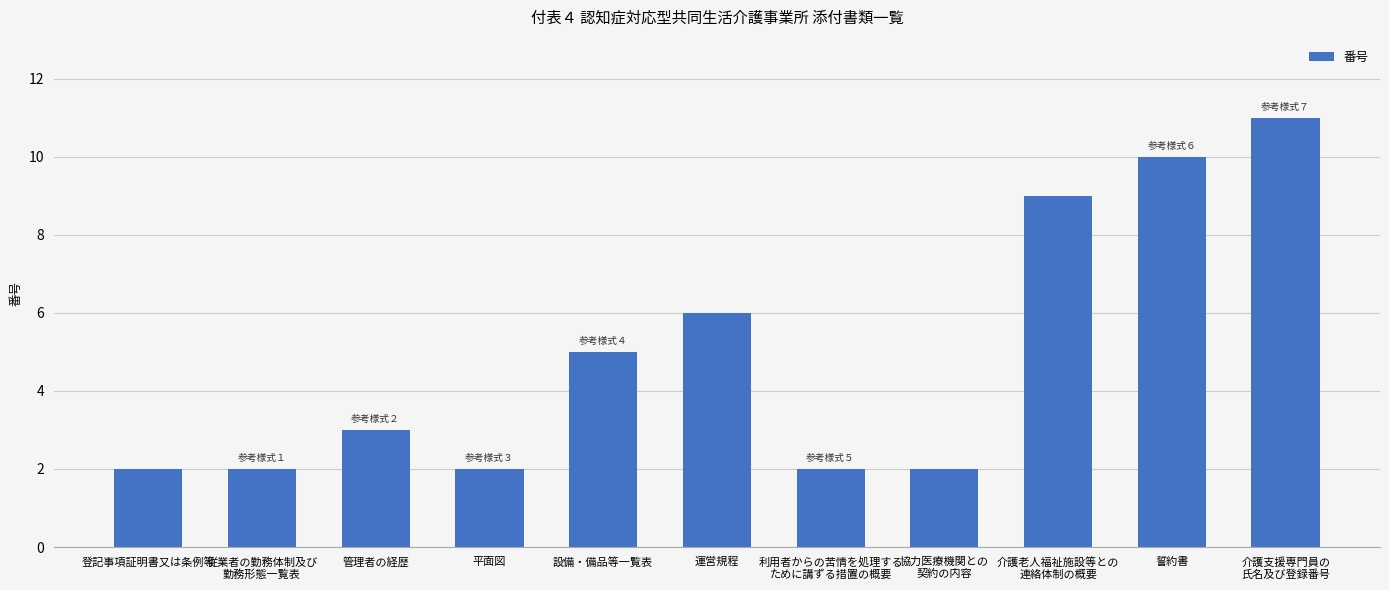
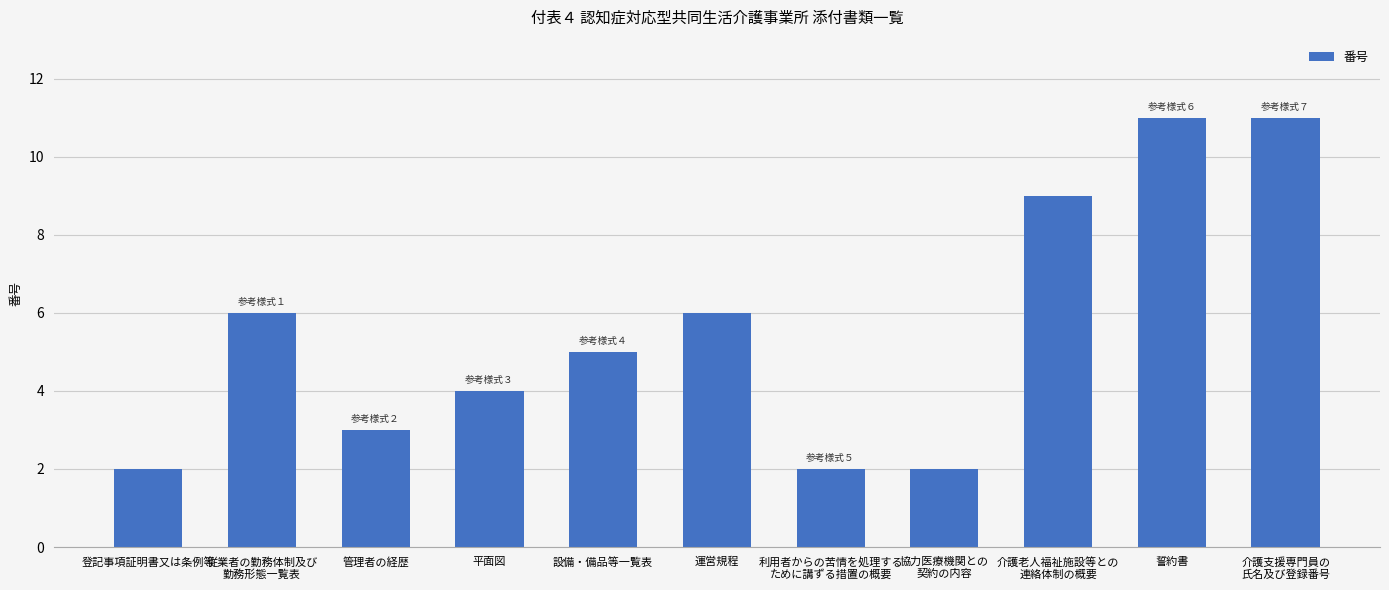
  {
    "登記事項証明書又は条例等": 2,
-   "従業者の勤務体制及び 勤務形態一覧表": 2,
+   "従業者の勤務体制及び 勤務形態一覧表": 6,
    "管理者の経歴": 3,
-   "平面図": 2,
+   "平面図": 4,
    "設備・備品等一覧表": 5,
    "運営規程": 6,
    "利用者からの苦情を処理する ために講ずる措置の概要": 2,
    "協力医療機関との 契約の内容": 2,
    "介護老人福祉施設等との 連絡体制の概要": 9,
-   "誓約書": 10,
+   "誓約書": 11,
    "介護支援専門員の 氏名及び登録番号": 11
  }
